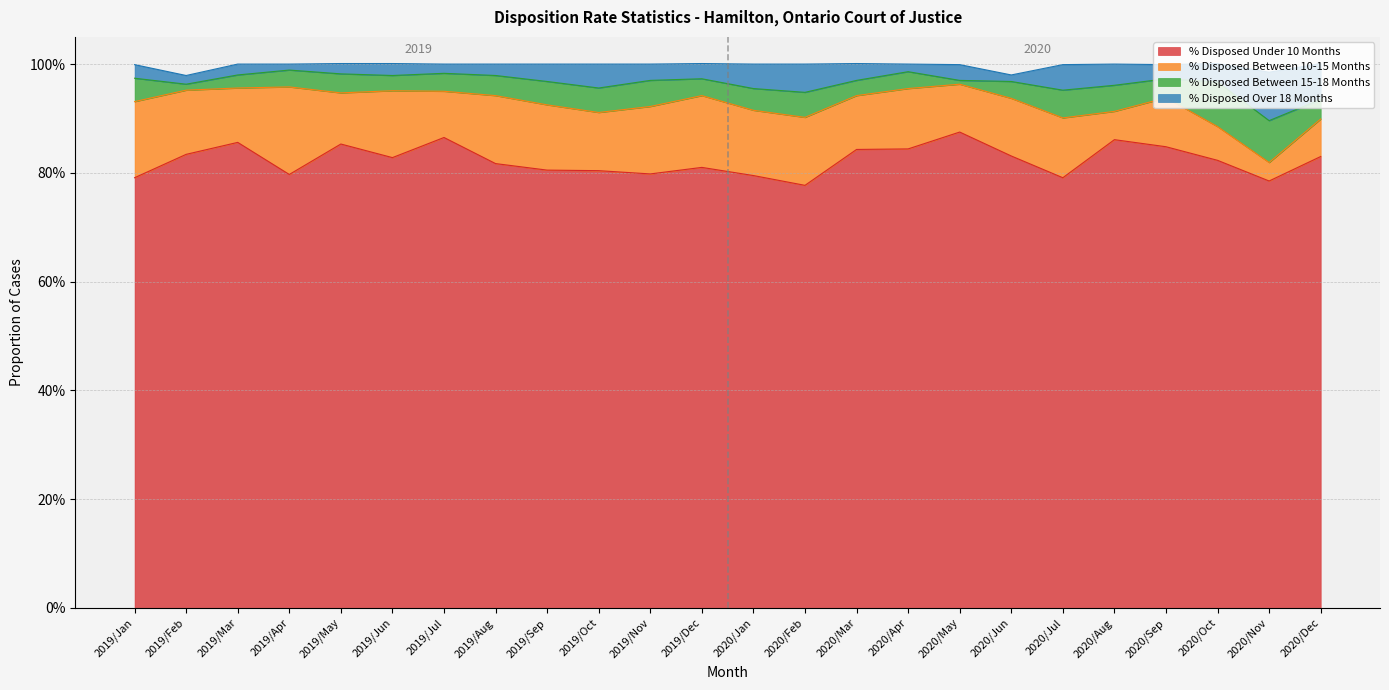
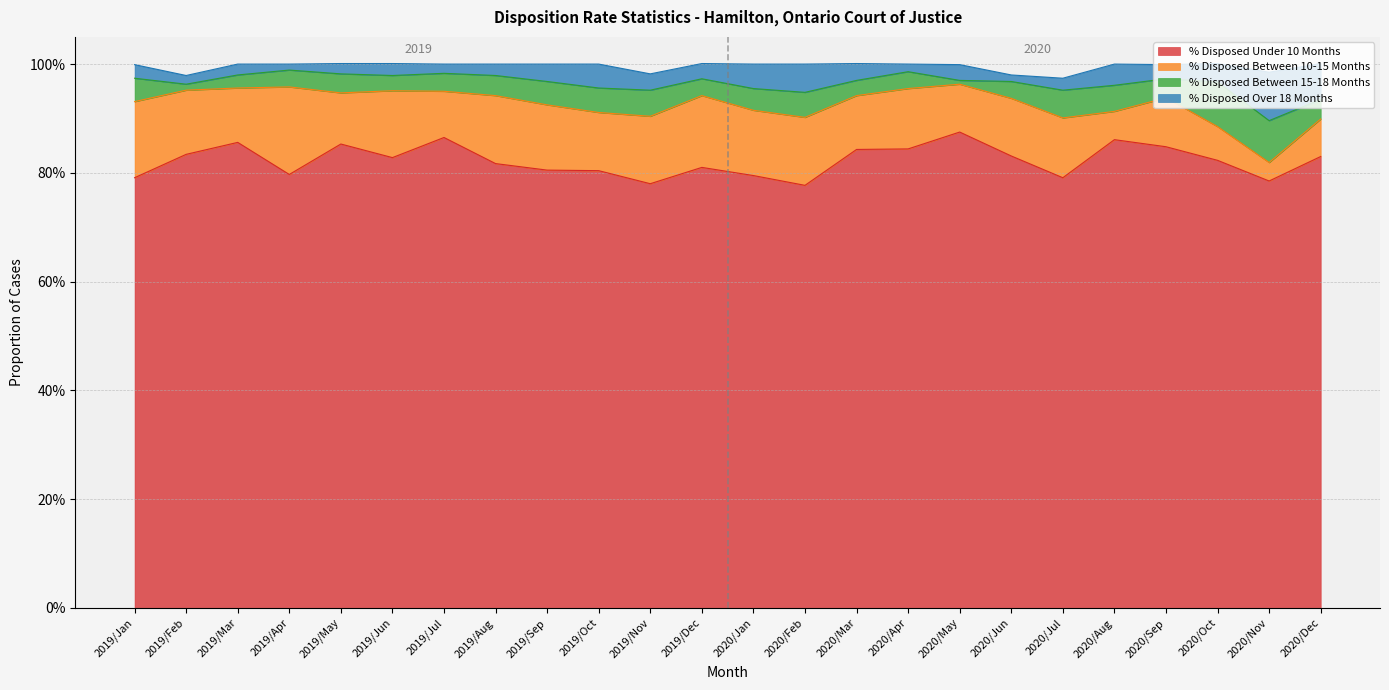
  {
    "% Disposed Under 10 Months": {
      "2019/Jan": "79%",
      "2019/Feb": "83%",
      "2019/Mar": "86%",
      "2019/Apr": "80%",
      "2019/May": "85%",
      "2019/Jun": "83%",
      "2019/Jul": "87%",
      "2019/Aug": "82%",
      "2019/Sep": "81%",
      "2019/Oct": "80%",
-     "2019/Nov": "80%",
+     "2019/Nov": "78%",
      "2019/Dec": "81%",
      "2020/Jan": "80%",
      "2020/Feb": "78%",
      "2020/Mar": "84%",
      "2020/Apr": "84%",
      "2020/May": "88%",
      "2020/Jun": "83%",
      "2020/Jul": "79%",
      "2020/Aug": "86%",
      "2020/Sep": "85%",
      "2020/Oct": "82%",
      "2020/Nov": "79%",
      "2020/Dec": "83%"
    },
    "% Disposed Between 10-15 Months": {
      "2019/Jan": "14%",
      "2019/Feb": "12%",
      "2019/Mar": "10%",
      "2019/Apr": "16%",
      "2019/May": "9%",
      "2019/Jun": "12%",
      "2019/Jul": "8%",
      "2019/Aug": "13%",
      "2019/Sep": "12%",
      "2019/Oct": "11%",
      "2019/Nov": "12%",
      "2019/Dec": "13%",
      "2020/Jan": "12%",
      "2020/Feb": "13%",
      "2020/Mar": "10%",
      "2020/Apr": "11%",
      "2020/May": "9%",
      "2020/Jun": "11%",
      "2020/Jul": "11%",
      "2020/Aug": "5%",
      "2020/Oct": "6%",
      "2020/Nov": "3%",
      "2020/Dec": "7%"
    },
    "% Disposed Between 15-18 Months": {
      "2019/Jan": "4%",
      "2019/Feb": "1%",
      "2019/Mar": "2%",
      "2019/Apr": "3%",
      "2019/May": "4%",
      "2019/Jun": "3%",
      "2019/Jul": "3%",
      "2019/Aug": "4%",
      "2019/Sep": "4%",
      "2019/Oct": "5%",
      "2019/Nov": "5%",
      "2019/Dec": "3%",
      "2020/Jan": "4%",
      "2020/Feb": "5%",
      "2020/Mar": "3%",
      "2020/Apr": "3%",
      "2020/May": "1%",
      "2020/Jun": "3%",
      "2020/Jul": "5%",
      "2020/Aug": "5%",
      "2020/Nov": "8%"
    },
    "% Disposed Over 18 Months": {
      "2019/Jan": "3%",
      "2019/Feb": "2%",
      "2019/Mar": "2%",
      "2019/Apr": "1%",
      "2019/May": "2%",
      "2019/Aug": "2%",
      "2019/Sep": "3%",
      "2019/Oct": "4%",
      "2019/Nov": "3%",
      "2019/Dec": "3%",
      "2020/Jan": "4%",
      "2020/Feb": "5%",
      "2020/Mar": "3%",
      "2020/Apr": "1%",
      "2020/May": "3%",
-     "2020/Jul": "5%",
+     "2020/Jul": "2%",
      "2020/Aug": "4%"
    }
  }
